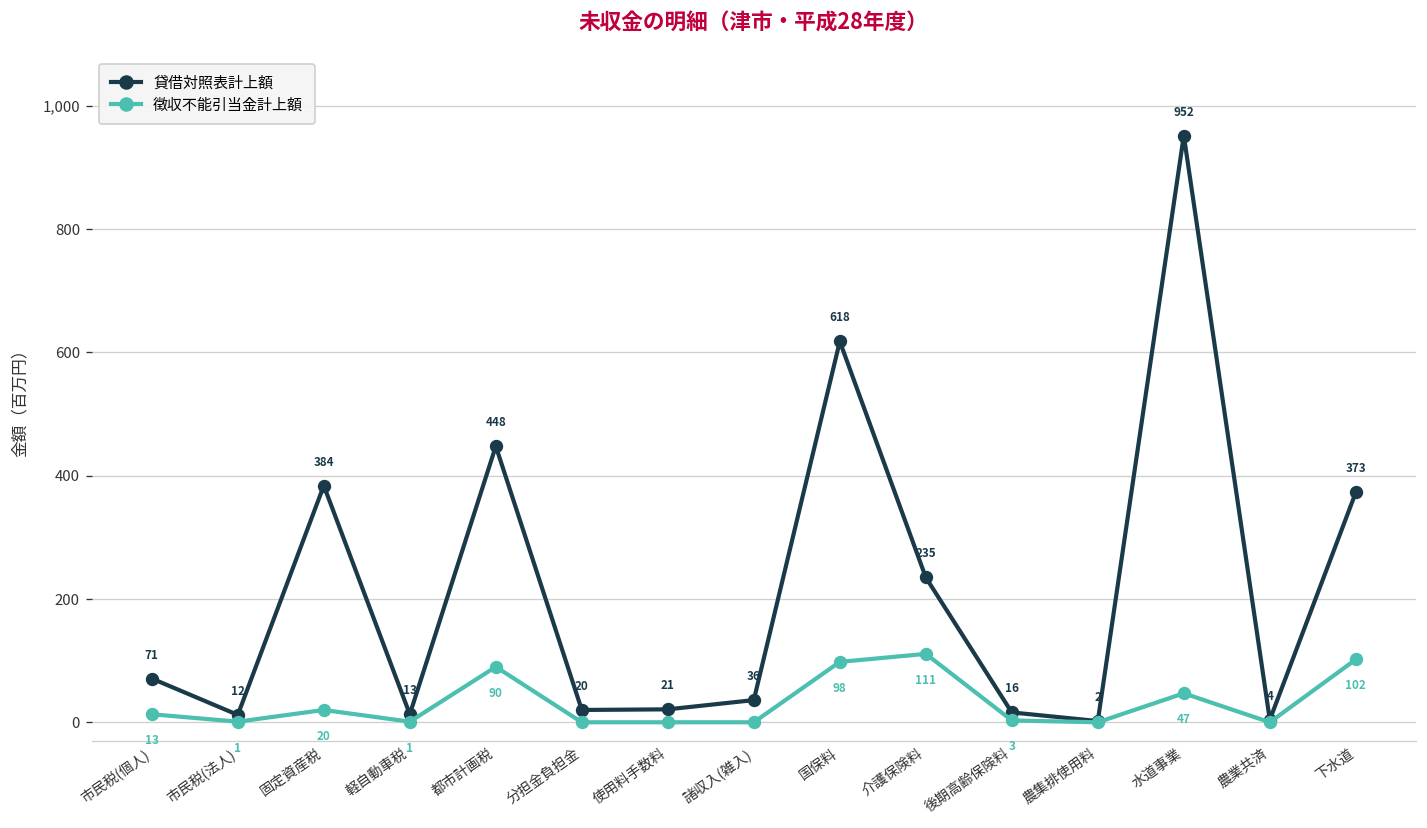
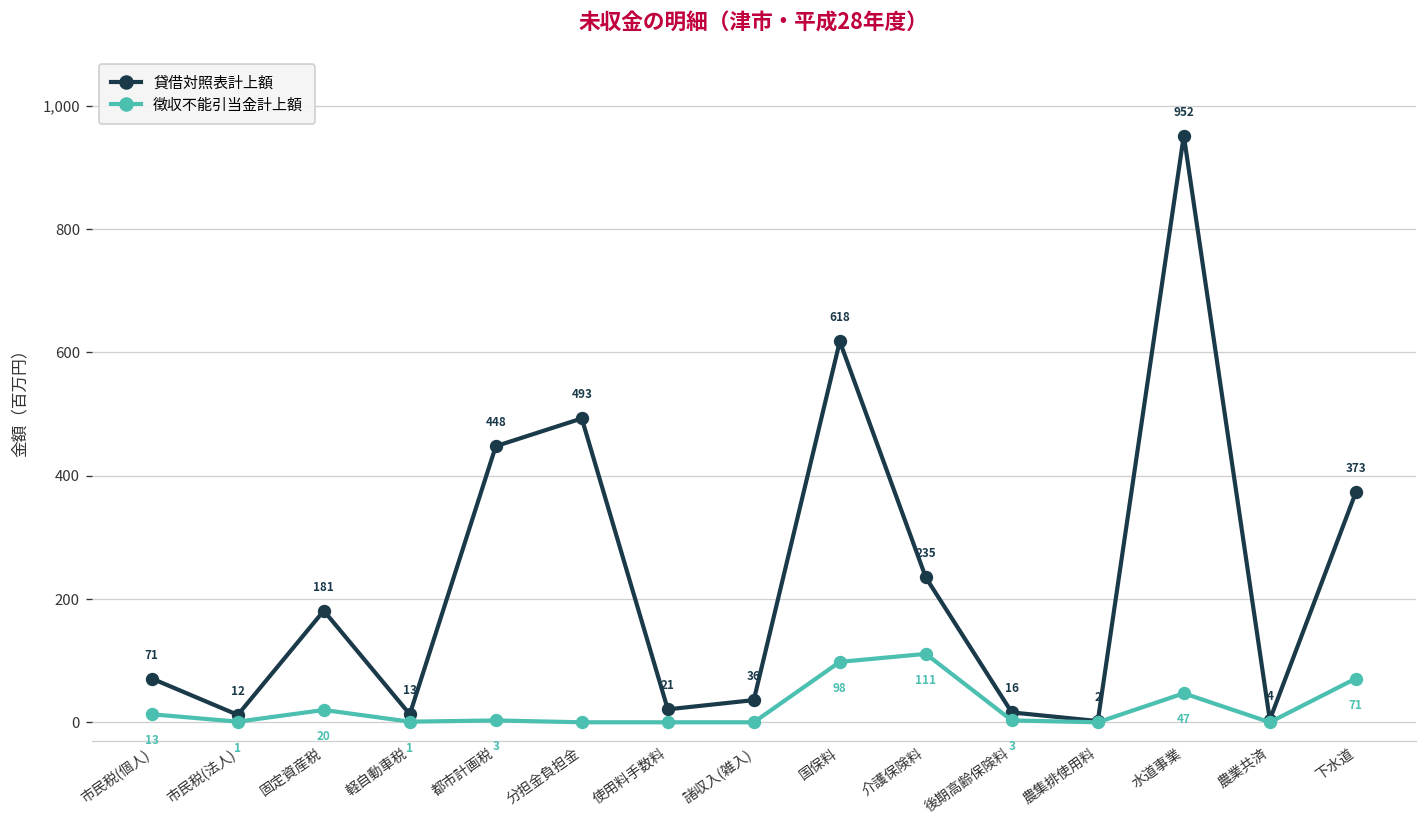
  {
    "貸借対照表計上額": {
      "市民税(個人)": 71,
      "市民税(法人)": 12,
-     "固定資産税": 384,
+     "固定資産税": 181,
      "軽自動車税": 13,
      "都市計画税": 448,
-     "分担金負担金": 20,
+     "分担金負担金": 493,
      "使用料手数料": 21,
      "諸収入(雑入)": 36,
      "国保料": 618,
      "介護保険料": 235,
      "後期高齢保険料": 16,
      "水道事業": 952,
      "下水道": 373
    },
    "徴収不能引当金計上額": {
      "市民税(個人)": 13,
      "市民税(法人)": 1,
      "固定資産税": 20,
      "軽自動車税": 1,
-     "都市計画税": 90,
+     "都市計画税": 3,
      "国保料": 98,
      "介護保険料": 111,
      "後期高齢保険料": 3,
      "水道事業": 47,
-     "下水道": 102
+     "下水道": 71
    }
  }
